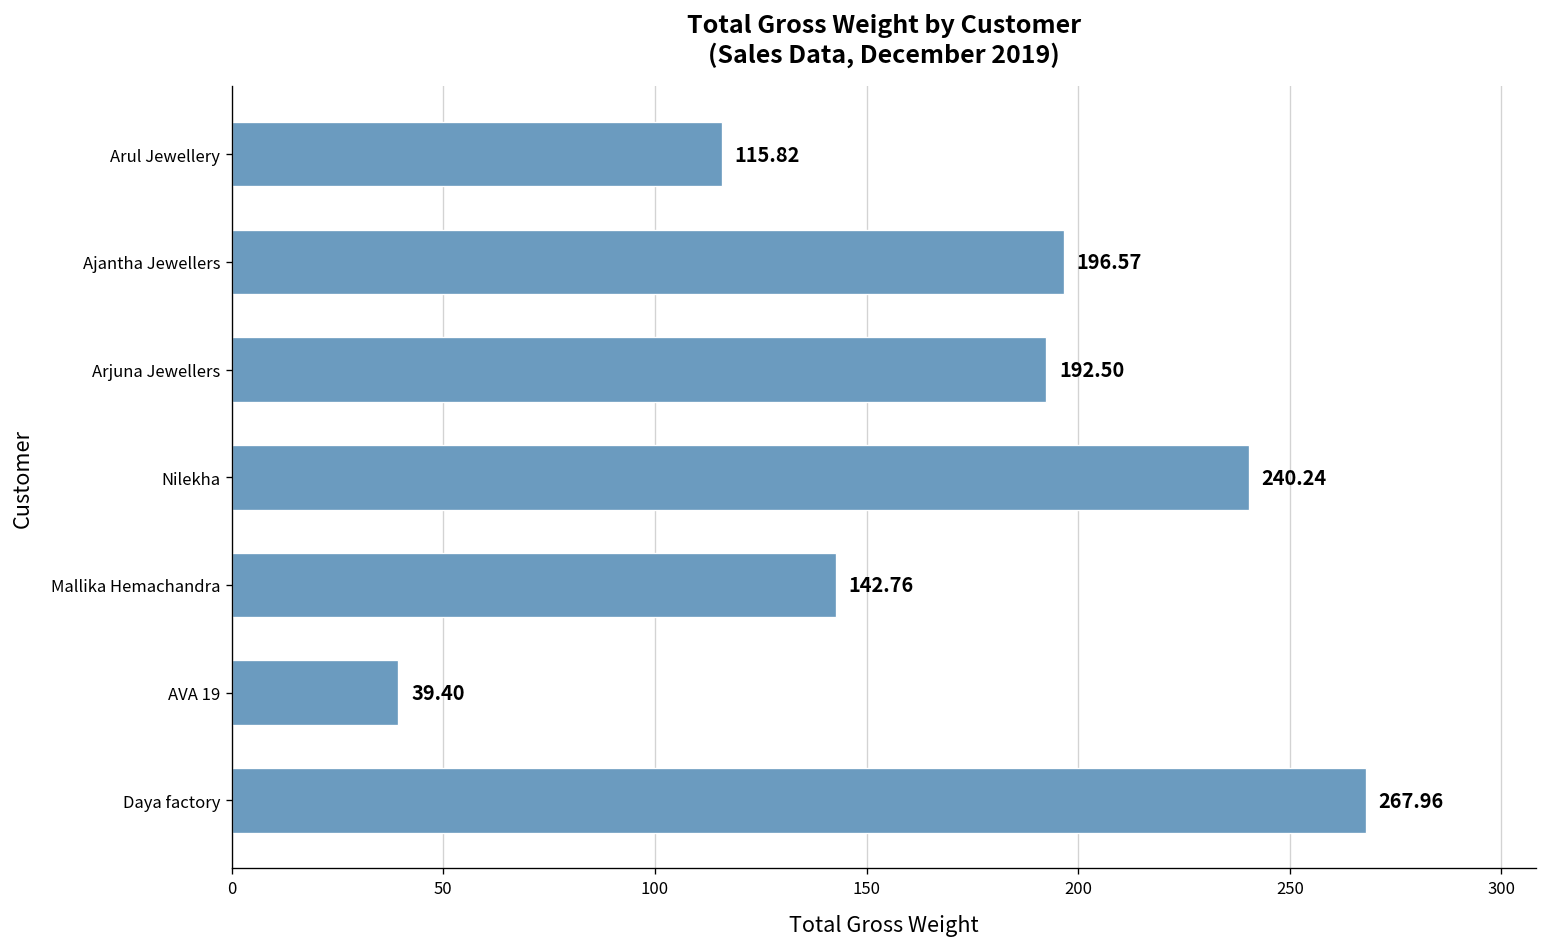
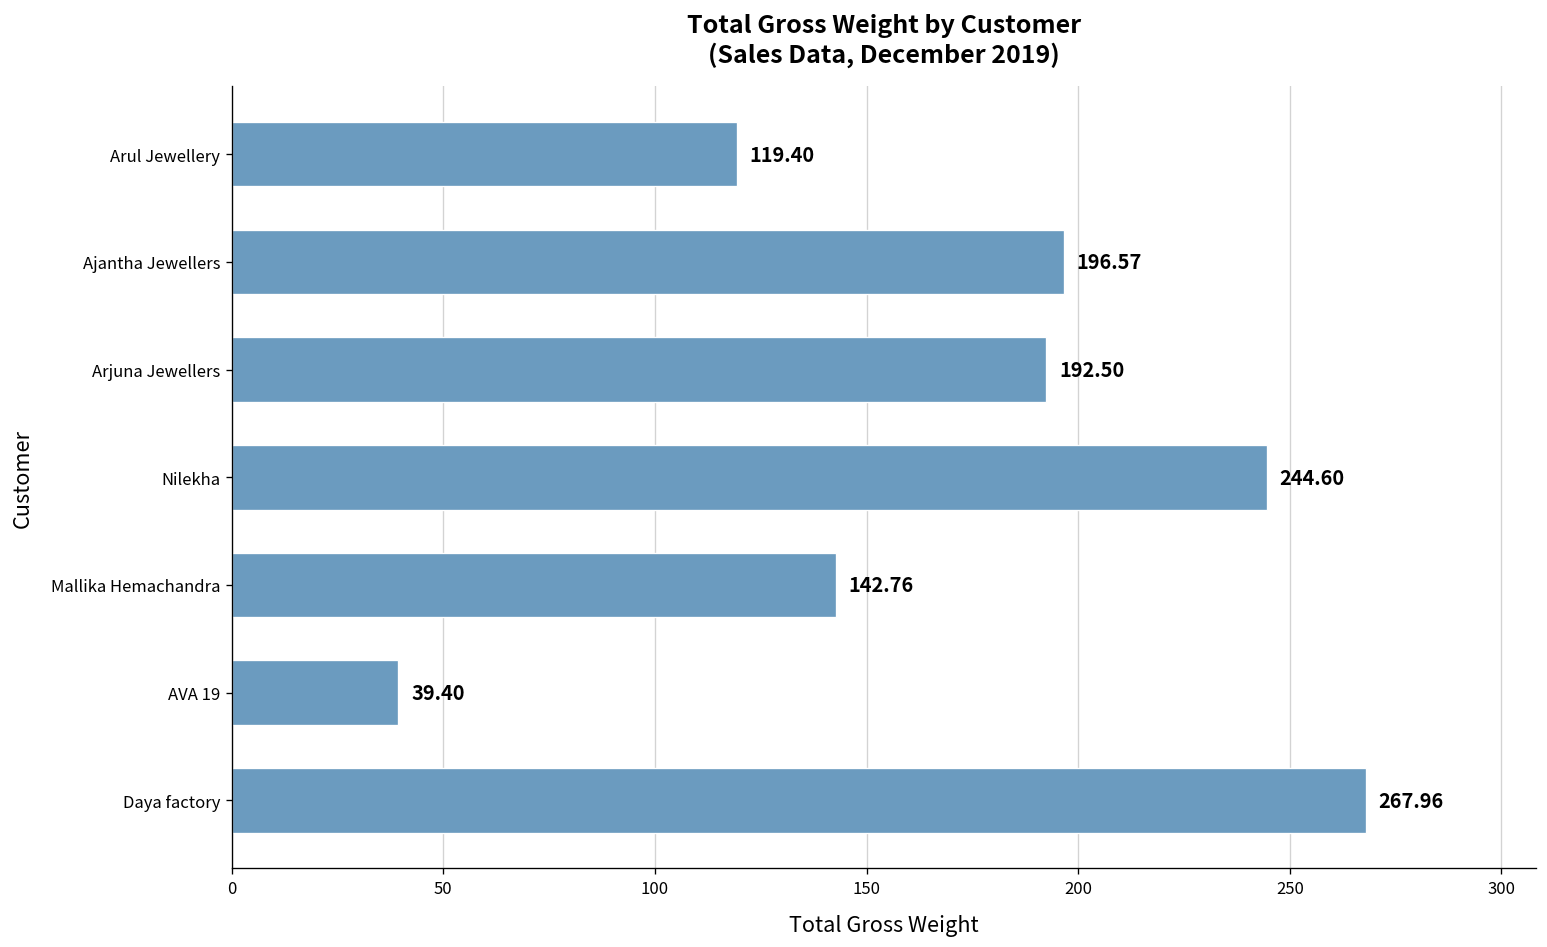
  {
-   "Arul Jewellery": 115.82,
+   "Arul Jewellery": 119.40,
    "Ajantha Jewellers": 196.57,
    "Arjuna Jewellers": 192.50,
-   "Nilekha": 240.24,
+   "Nilekha": 244.60,
    "Mallika Hemachandra": 142.76,
    "AVA 19": 39.40,
    "Daya factory": 267.96
  }
